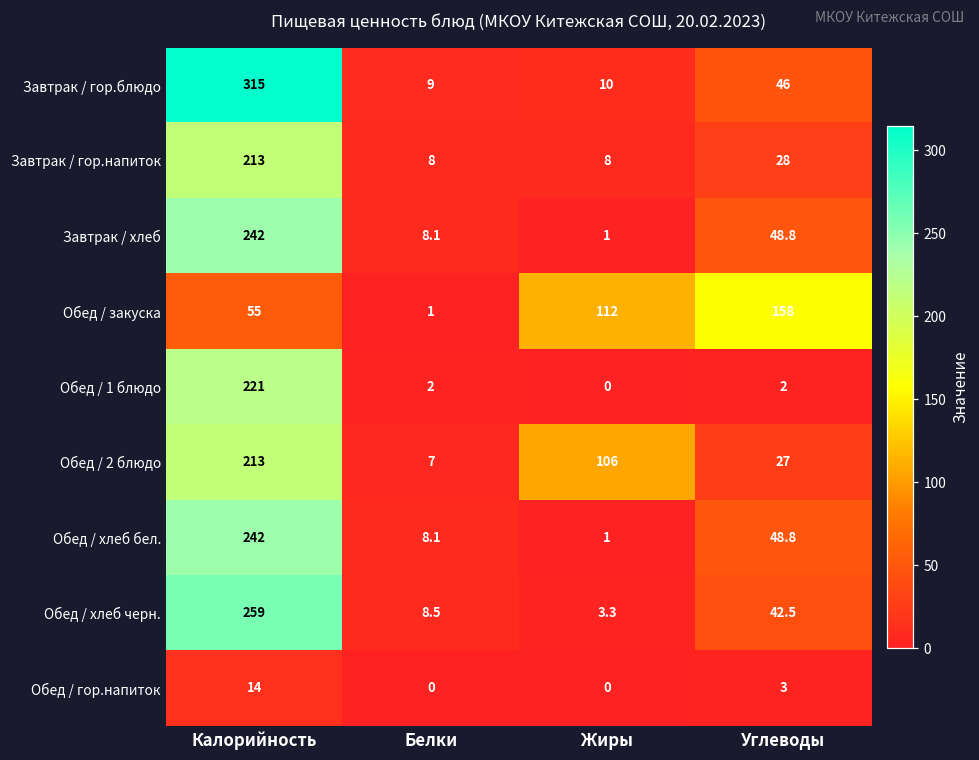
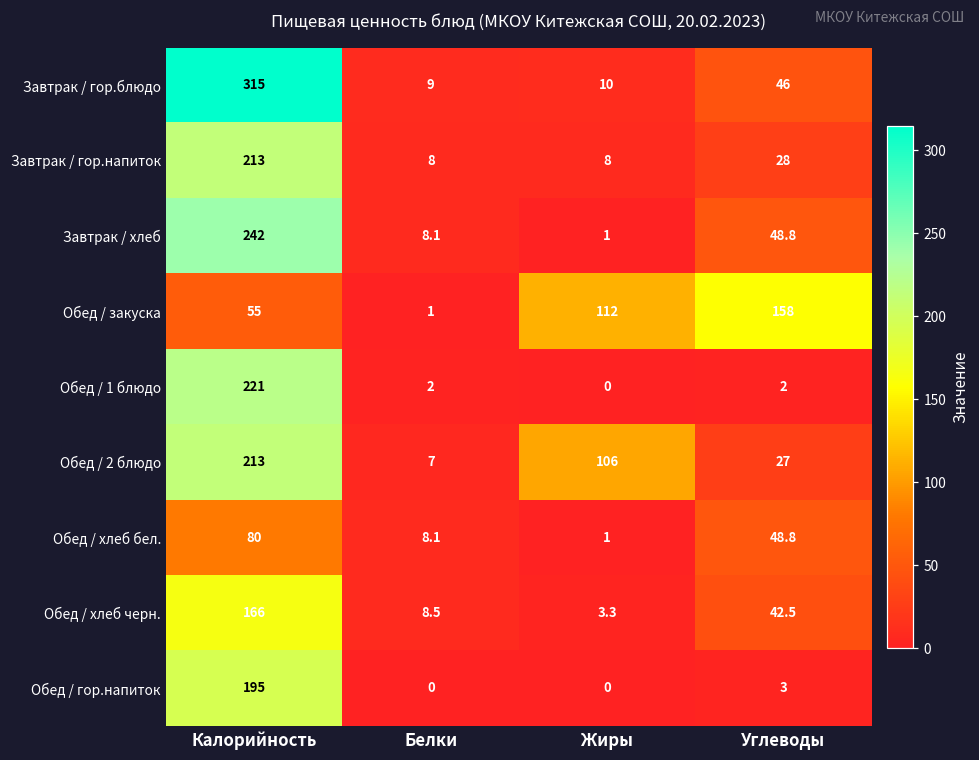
  {
    "Завтрак / гор.блюдо": {
      "Калорийность": 315,
      "Белки": 9,
      "Жиры": 10,
      "Углеводы": 46
    },
    "Завтрак / гор.напиток": {
      "Калорийность": 213,
      "Белки": 8,
      "Жиры": 8,
      "Углеводы": 28
    },
    "Завтрак / хлеб": {
      "Калорийность": 242,
      "Белки": 8.1,
      "Жиры": 1,
      "Углеводы": 48.8
    },
    "Обед / закуска": {
      "Калорийность": 55,
      "Белки": 1,
      "Жиры": 112,
      "Углеводы": 158
    },
    "Обед / 1 блюдо": {
      "Калорийность": 221,
      "Белки": 2,
      "Жиры": 0,
      "Углеводы": 2
    },
    "Обед / 2 блюдо": {
      "Калорийность": 213,
      "Белки": 7,
      "Жиры": 106,
      "Углеводы": 27
    },
    "Обед / хлеб бел.": {
-     "Калорийность": 242,
+     "Калорийность": 80,
      "Белки": 8.1,
      "Жиры": 1,
      "Углеводы": 48.8
    },
    "Обед / хлеб черн.": {
-     "Калорийность": 259,
+     "Калорийность": 166,
      "Белки": 8.5,
      "Жиры": 3.3,
      "Углеводы": 42.5
    },
    "Обед / гор.напиток": {
-     "Калорийность": 14,
+     "Калорийность": 195,
      "Белки": 0,
      "Жиры": 0,
      "Углеводы": 3
    }
  }
